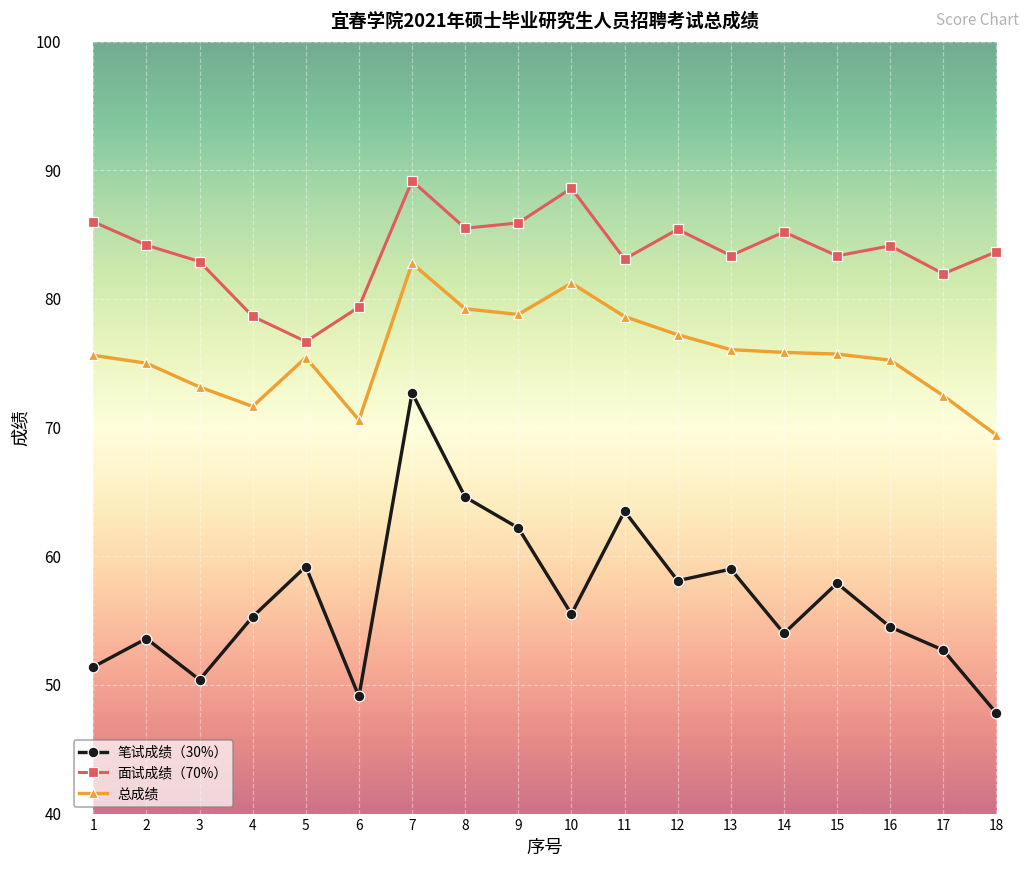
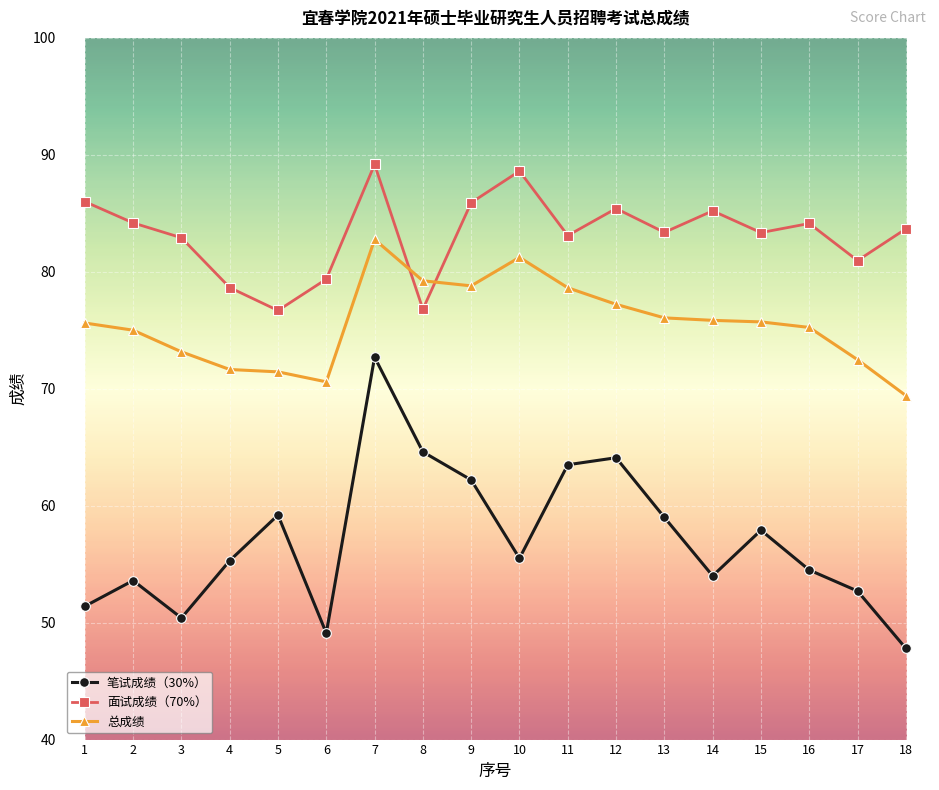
  {
    "笔试成绩（30%）": {
      "1": 51.4,
      "2": 53.6,
      "3": 50.4,
      "4": 55.3,
      "5": 59.2,
      "6": 49.1,
      "7": 72.7,
      "8": 64.6,
      "9": 62.2,
      "10": 55.5,
      "11": 63.5,
-     "12": 58.1,
+     "12": 64.1,
      "13": 59.0,
      "14": 54.0,
      "15": 57.9,
      "16": 54.5,
      "17": 52.7,
      "18": 47.8
    },
    "面试成绩（70%）": {
      "1": 86.0,
      "2": 84.2,
      "3": 82.9,
      "4": 78.7,
      "5": 76.7,
      "6": 79.4,
      "7": 89.2,
-     "8": 85.5,
+     "8": 76.8,
      "9": 85.9,
      "10": 88.6,
      "11": 83.1,
      "12": 85.4,
      "13": 83.4,
      "14": 85.2,
      "15": 83.4,
      "16": 84.1,
-     "17": 82.0,
+     "17": 81.0,
      "18": 83.7
    },
    "总成绩": {
      "1": 75.6,
      "2": 75.0,
      "3": 73.2,
      "4": 71.6,
-     "5": 75.4,
+     "5": 71.4,
      "6": 70.6,
      "7": 82.8,
      "8": 79.2,
      "9": 78.8,
      "10": 81.2,
      "11": 78.6,
      "12": 77.2,
      "13": 76.1,
      "14": 75.8,
      "15": 75.7,
      "16": 75.2,
      "17": 72.5,
      "18": 69.4
    }
  }
